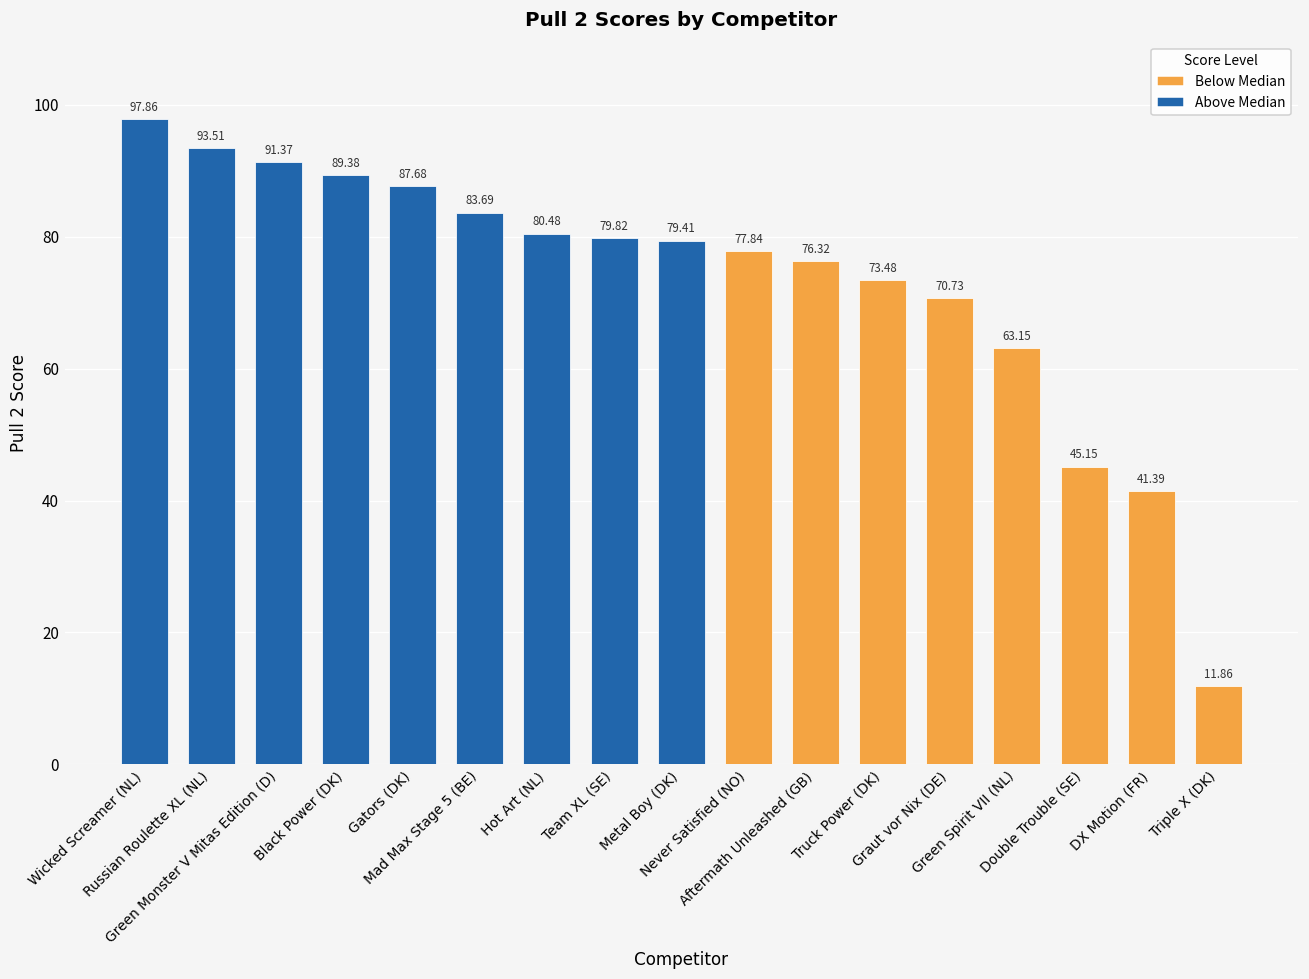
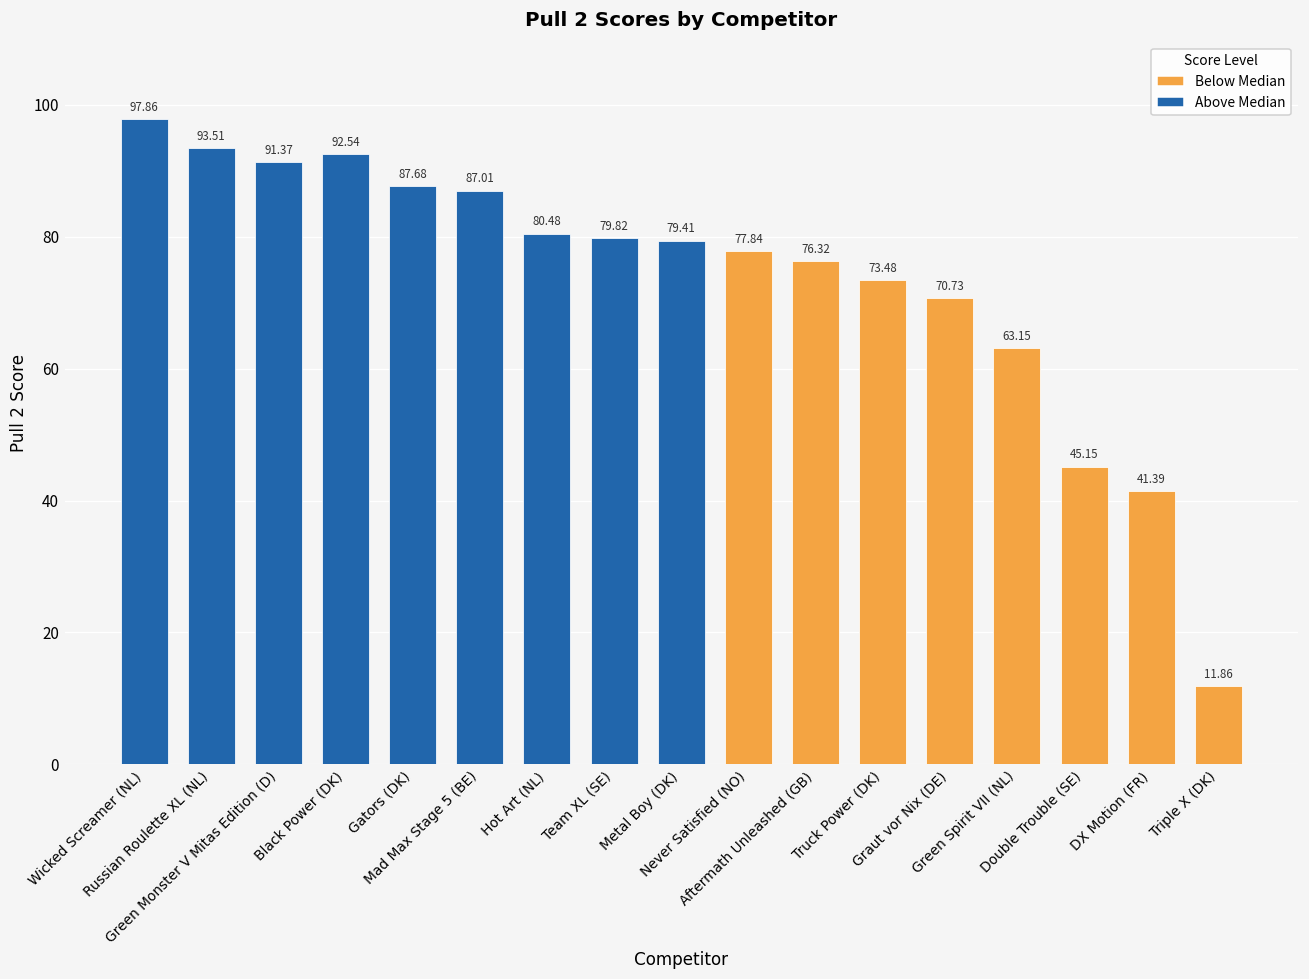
  {
    "Wicked Screamer (NL)": 97.86,
    "Russian Roulette XL (NL)": 93.51,
    "Green Monster V Mitas Edition (D)": 91.37,
-   "Black Power (DK)": 89.38,
+   "Black Power (DK)": 92.54,
    "Gators (DK)": 87.68,
-   "Mad Max Stage 5 (BE)": 83.69,
+   "Mad Max Stage 5 (BE)": 87.01,
    "Hot Art (NL)": 80.48,
    "Team XL (SE)": 79.82,
    "Metal Boy (DK)": 79.41,
    "Never Satisfied (NO)": 77.84,
    "Aftermath Unleashed (GB)": 76.32,
    "Truck Power (DK)": 73.48,
    "Graut vor Nix (DE)": 70.73,
    "Green Spirit VII (NL)": 63.15,
    "Double Trouble (SE)": 45.15,
    "DX Motion (FR)": 41.39,
    "Triple X (DK)": 11.86
  }
